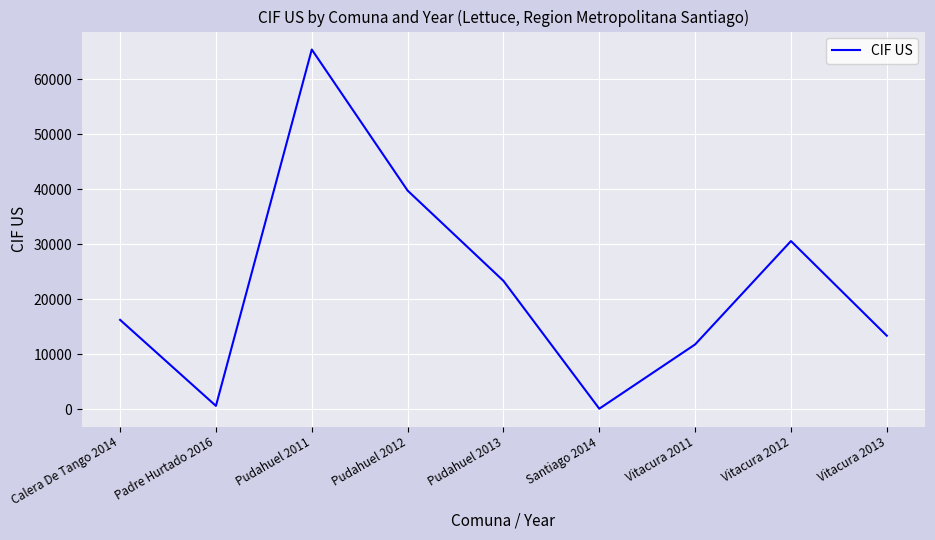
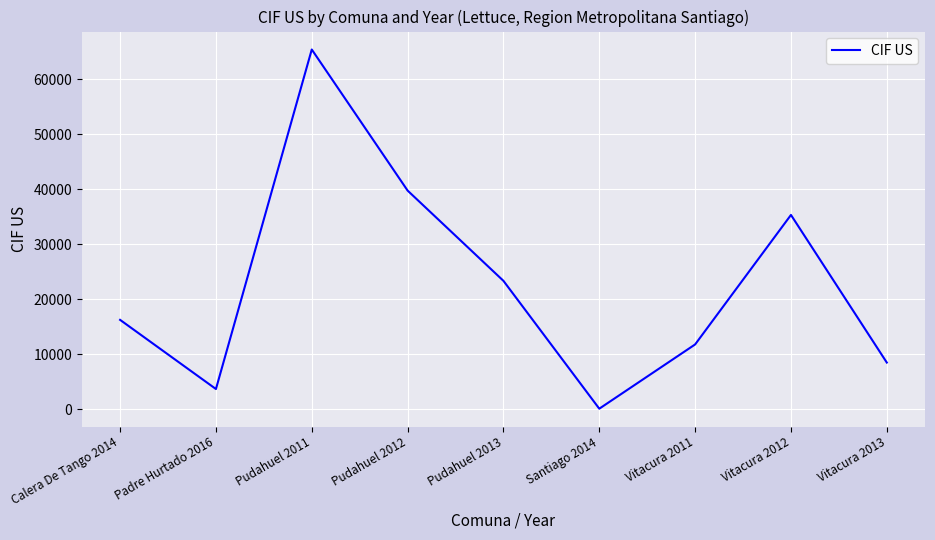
  {
    "Calera De Tango 2014": 16000,
-   "Padre Hurtado 2016": 1000,
+   "Padre Hurtado 2016": 4000,
    "Pudahuel 2011": 65000,
    "Pudahuel 2012": 40000,
    "Pudahuel 2013": 23000,
    "Santiago 2014": 0,
    "Vitacura 2011": 12000,
-   "Vitacura 2012": 31000,
-   "Vitacura 2013": 13000
+   "Vitacura 2012": 35000,
+   "Vitacura 2013": 8000
  }
